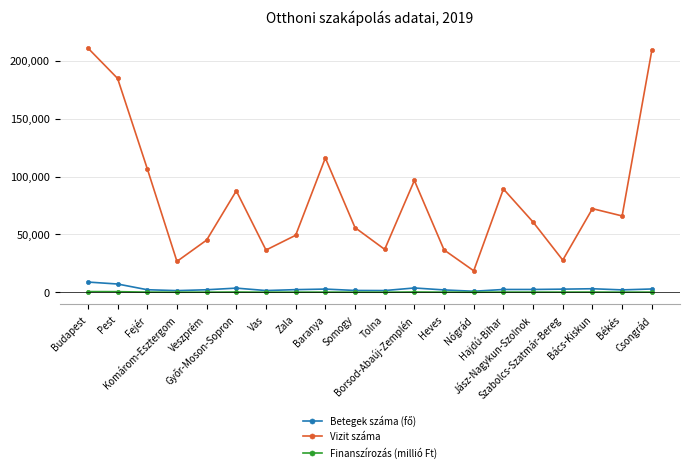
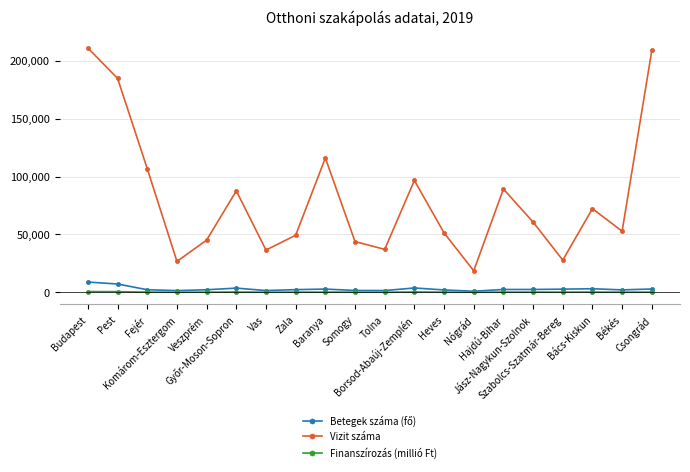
  {
    "Betegek száma (fő)": {
      "Budapest": "9,000",
      "Pest": "7,000",
      "Győr-Moson-Sopron": "4,000",
      "Baranya": "3,000",
      "Borsod-Abaúj-Zemplén": "4,000",
      "Hajdú-Bihar": "2,000",
      "Jász-Nagykun-Szolnok": "2,000",
      "Szabolcs-Szatmár-Bereg": "3,000",
      "Bács-Kiskun": "3,000",
      "Csongrád": "3,000"
    },
    "Vizit száma": {
      "Budapest": "211,000",
      "Pest": "185,000",
      "Fejér": "107,000",
      "Komárom-Esztergom": "27,000",
      "Veszprém": "45,000",
      "Győr-Moson-Sopron": "88,000",
      "Vas": "37,000",
      "Zala": "49,000",
      "Baranya": "116,000",
-     "Somogy": "56,000",
+     "Somogy": "44,000",
      "Tolna": "37,000",
      "Borsod-Abaúj-Zemplén": "97,000",
-     "Heves": "37,000",
+     "Heves": "51,000",
      "Nógrád": "19,000",
      "Hajdú-Bihar": "89,000",
      "Jász-Nagykun-Szolnok": "61,000",
      "Szabolcs-Szatmár-Bereg": "28,000",
      "Bács-Kiskun": "72,000",
-     "Békés": "66,000",
+     "Békés": "53,000",
      "Csongrád": "209,000"
    },
    "Finanszírozás (millió Ft)": {
      "Budapest": "1,000",
      "Pest": "1,000",
      "Győr-Moson-Sopron": "0",
      "Baranya": "0",
      "Borsod-Abaúj-Zemplén": "0",
      "Hajdú-Bihar": "0",
      "Jász-Nagykun-Szolnok": "0",
      "Szabolcs-Szatmár-Bereg": "0",
      "Bács-Kiskun": "0",
      "Csongrád": "0"
    }
  }
